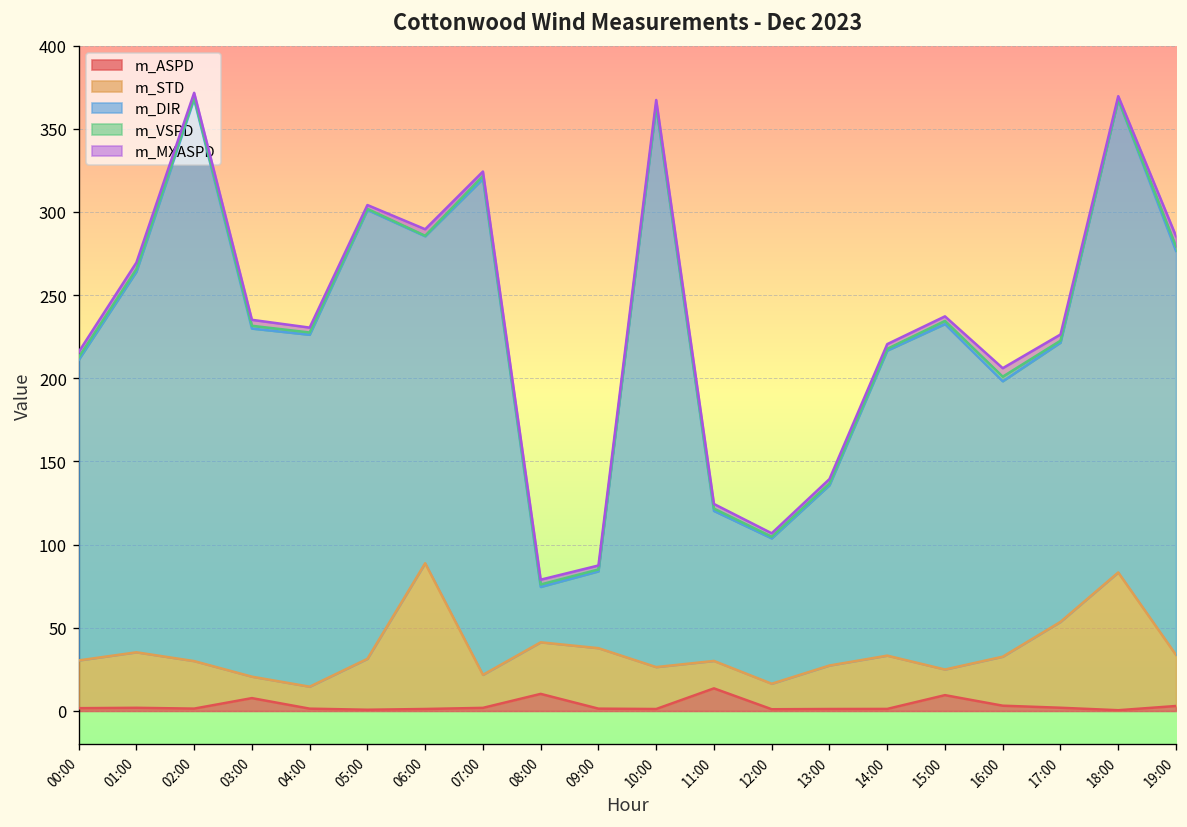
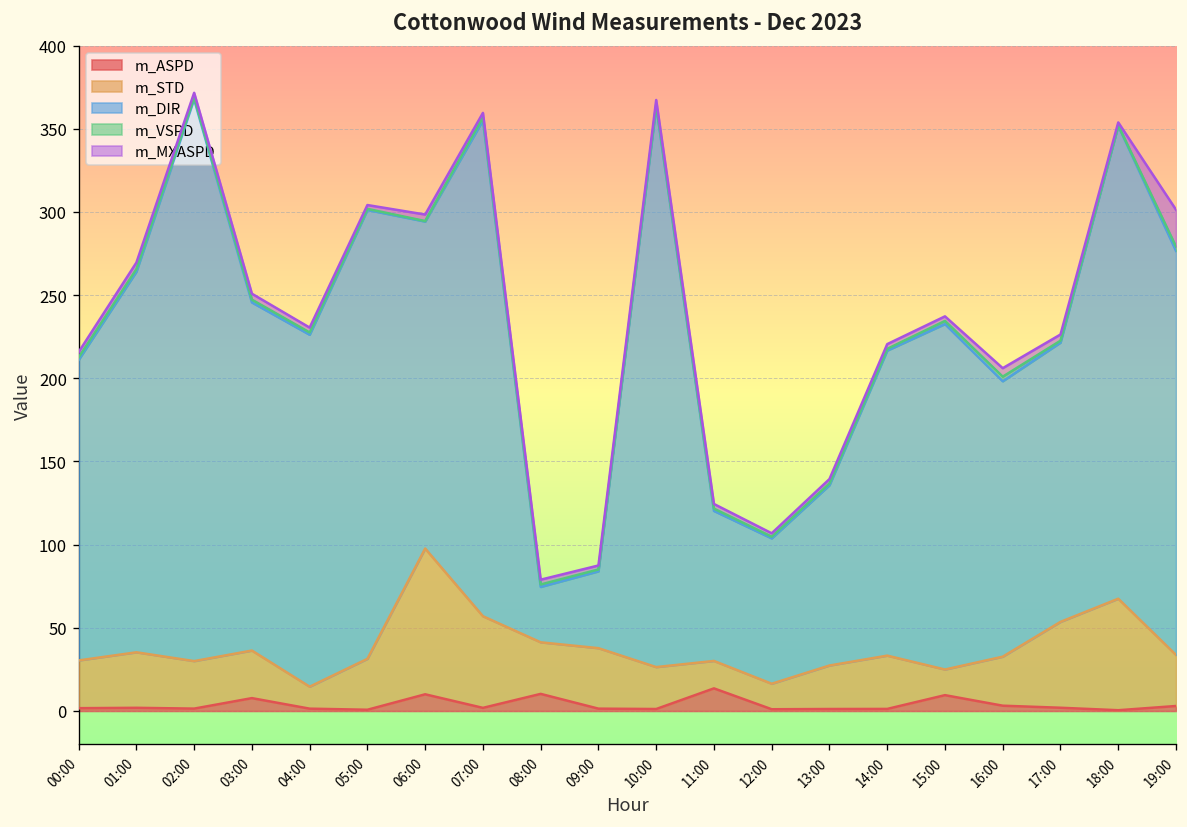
  {
    "m_ASPD": {
      "00:00": 2,
      "01:00": 2,
      "02:00": 1,
      "03:00": 8,
      "04:00": 1,
      "05:00": 1,
-     "06:00": 1,
+     "06:00": 10,
      "07:00": 2,
      "08:00": 10,
      "09:00": 1,
      "10:00": 1,
      "11:00": 14,
      "12:00": 1,
      "13:00": 1,
      "14:00": 1,
      "15:00": 10,
      "16:00": 3,
      "17:00": 2,
      "18:00": 0,
      "19:00": 3
    },
    "m_STD": {
      "00:00": 29,
      "01:00": 33,
      "02:00": 29,
-     "03:00": 13,
+     "03:00": 29,
      "04:00": 13,
      "05:00": 31,
      "06:00": 88,
-     "07:00": 20,
+     "07:00": 55,
      "08:00": 31,
      "09:00": 36,
      "10:00": 25,
      "11:00": 16,
      "12:00": 15,
      "13:00": 26,
      "14:00": 32,
      "15:00": 15,
      "16:00": 29,
      "17:00": 52,
-     "18:00": 83,
+     "18:00": 67,
      "19:00": 31
    },
    "m_DIR": {
      "15:00": 208,
      "16:00": 166,
      "19:00": 243
    },
    "m_VSPD": {
      "15:00": 2,
      "16:00": 3,
      "19:00": 3
    },
    "m_MXASPD": {
      "00:00": 3,
      "01:00": 4,
      "03:00": 4,
      "04:00": 3,
      "05:00": 2,
      "06:00": 4,
      "07:00": 3,
      "08:00": 3,
      "09:00": 2,
      "10:00": 3,
      "11:00": 3,
      "12:00": 2,
      "13:00": 3,
      "14:00": 3,
      "15:00": 3,
      "16:00": 5,
      "17:00": 4,
-     "19:00": 6
+     "19:00": 22
    }
  }
